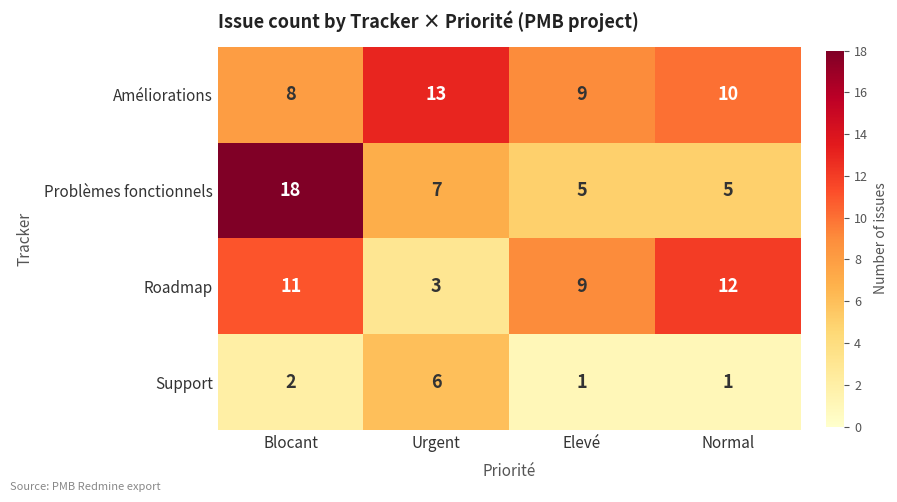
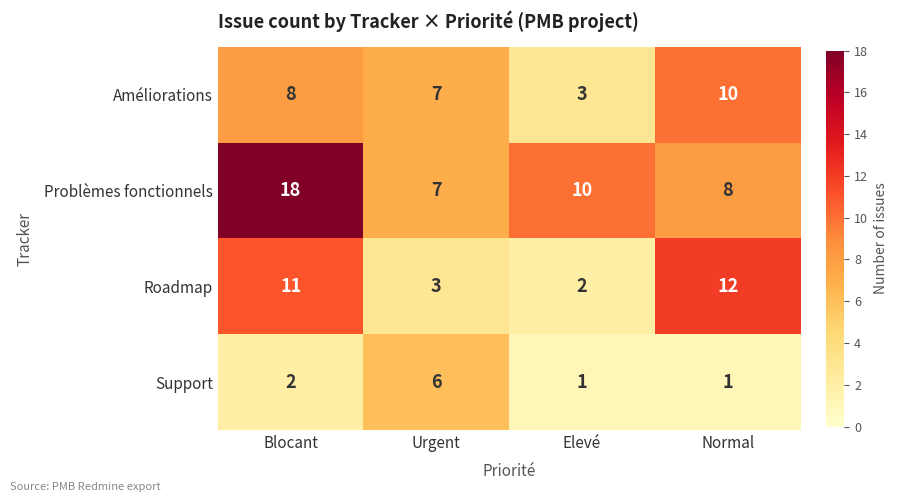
  {
    "Améliorations": {
      "Blocant": 8,
-     "Urgent": 13,
-     "Elevé": 9,
+     "Urgent": 7,
+     "Elevé": 3,
      "Normal": 10
    },
    "Problèmes fonctionnels": {
      "Blocant": 18,
      "Urgent": 7,
-     "Elevé": 5,
-     "Normal": 5
+     "Elevé": 10,
+     "Normal": 8
    },
    "Roadmap": {
      "Blocant": 11,
      "Urgent": 3,
-     "Elevé": 9,
+     "Elevé": 2,
      "Normal": 12
    },
    "Support": {
      "Blocant": 2,
      "Urgent": 6,
      "Elevé": 1,
      "Normal": 1
    }
  }
